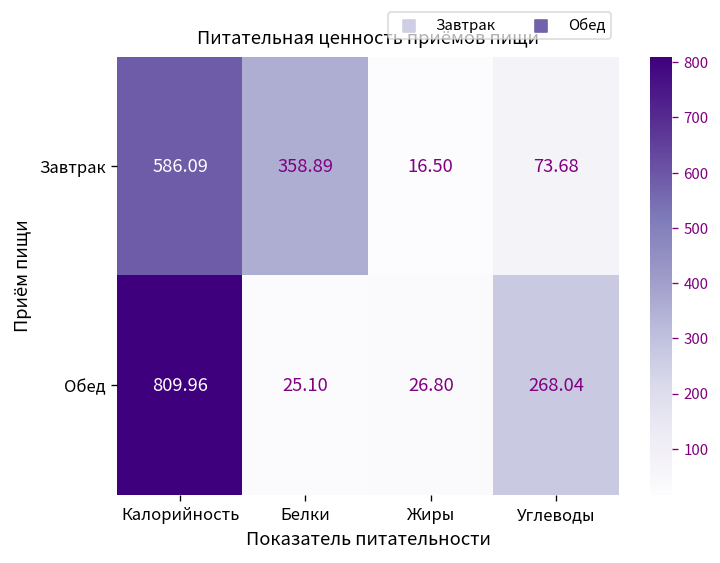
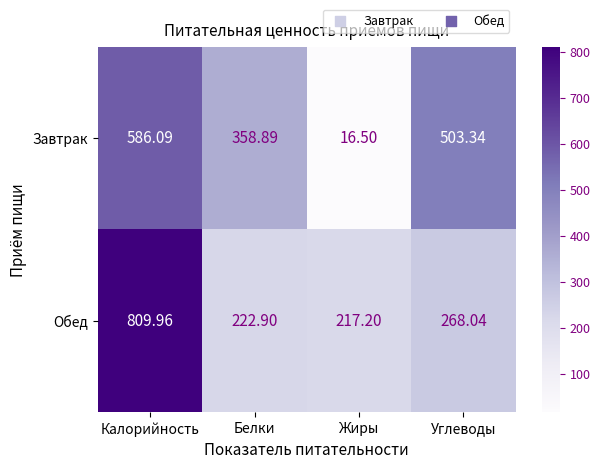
  {
    "Завтрак": {
      "Калорийность": 586.09,
      "Белки": 358.89,
      "Жиры": 16.50,
-     "Углеводы": 73.68
+     "Углеводы": 503.34
    },
    "Обед": {
      "Калорийность": 809.96,
-     "Белки": 25.10,
-     "Жиры": 26.80,
+     "Белки": 222.90,
+     "Жиры": 217.20,
      "Углеводы": 268.04
    }
  }
